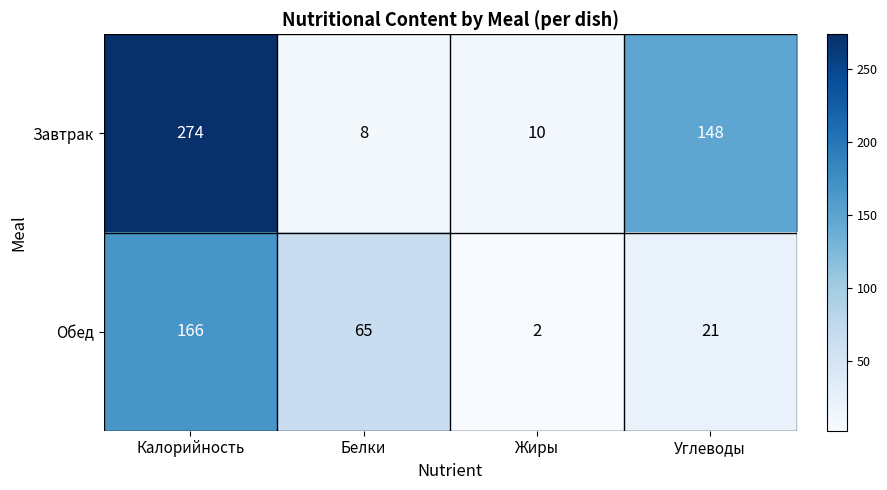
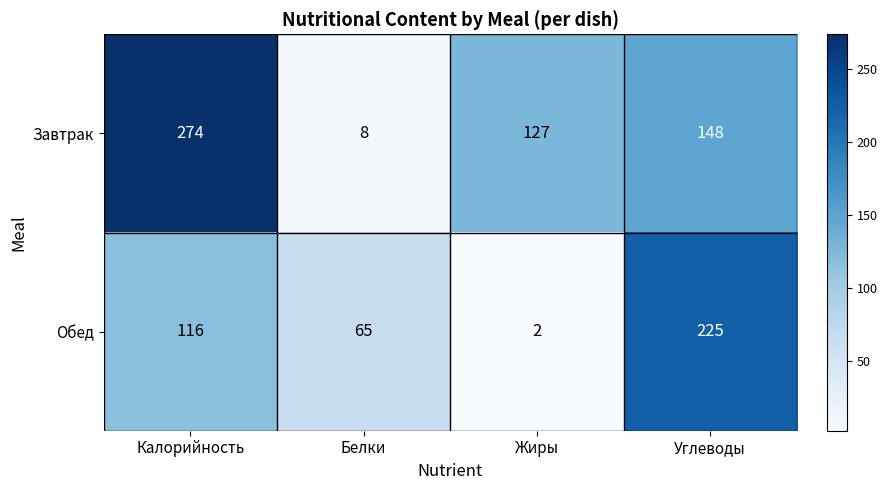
  {
    "Завтрак": {
      "Калорийность": 274,
      "Белки": 8,
-     "Жиры": 10,
+     "Жиры": 127,
      "Углеводы": 148
    },
    "Обед": {
-     "Калорийность": 166,
+     "Калорийность": 116,
      "Белки": 65,
      "Жиры": 2,
-     "Углеводы": 21
+     "Углеводы": 225
    }
  }
